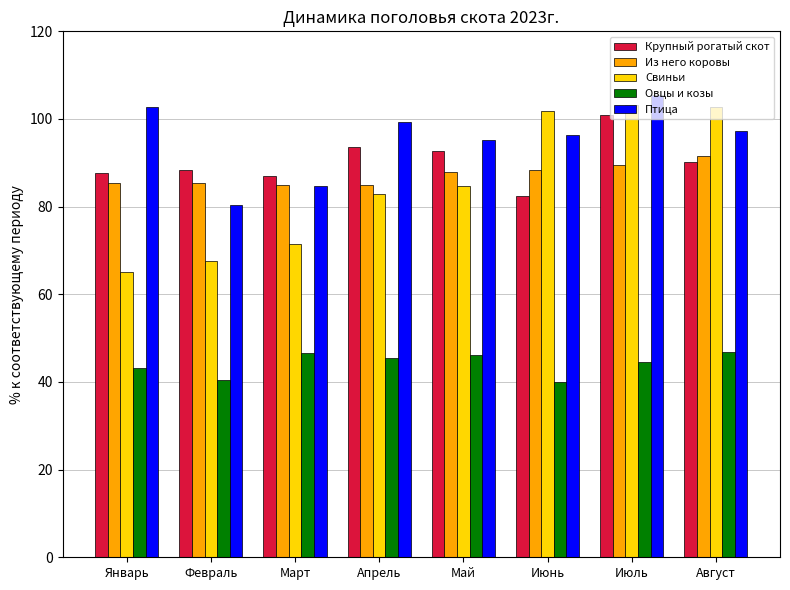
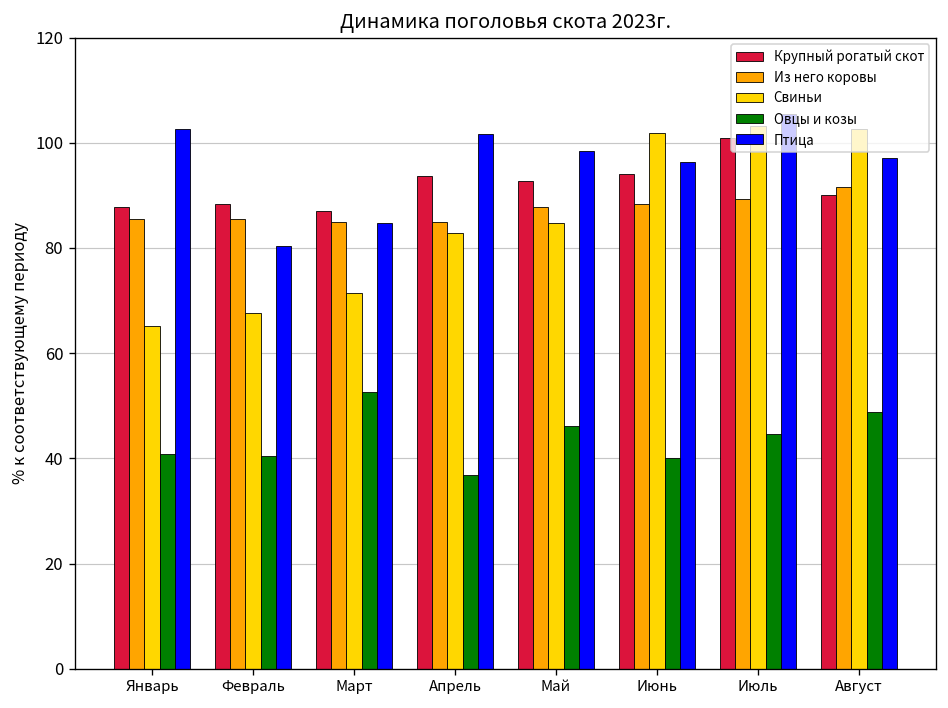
  {
    "Крупный рогатый скот": {
      "Январь": 88,
      "Февраль": 88,
      "Март": 87,
      "Апрель": 94,
      "Май": 93,
-     "Июнь": 83,
+     "Июнь": 94,
      "Июль": 101,
      "Август": 90
    },
    "Овцы и козы": {
-     "Январь": 43,
+     "Январь": 41,
      "Февраль": 40,
-     "Март": 47,
-     "Апрель": 46,
+     "Март": 53,
+     "Апрель": 37,
      "Май": 46,
      "Июнь": 40,
      "Июль": 45,
-     "Август": 47
+     "Август": 49
    },
    "Птица": {
      "Январь": 103,
      "Февраль": 80,
      "Март": 85,
-     "Апрель": 99,
-     "Май": 95,
+     "Апрель": 102,
+     "Май": 98,
      "Июнь": 96,
      "Август": 97
    }
  }
